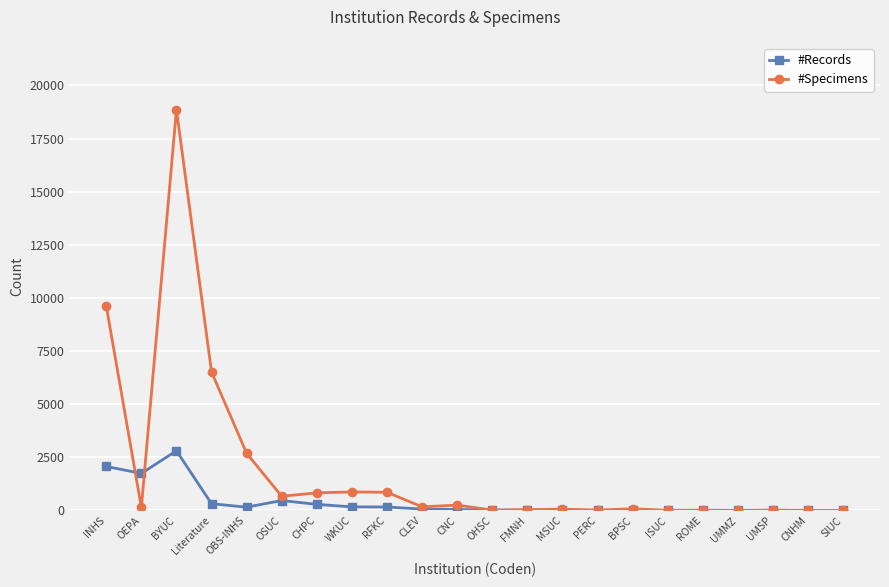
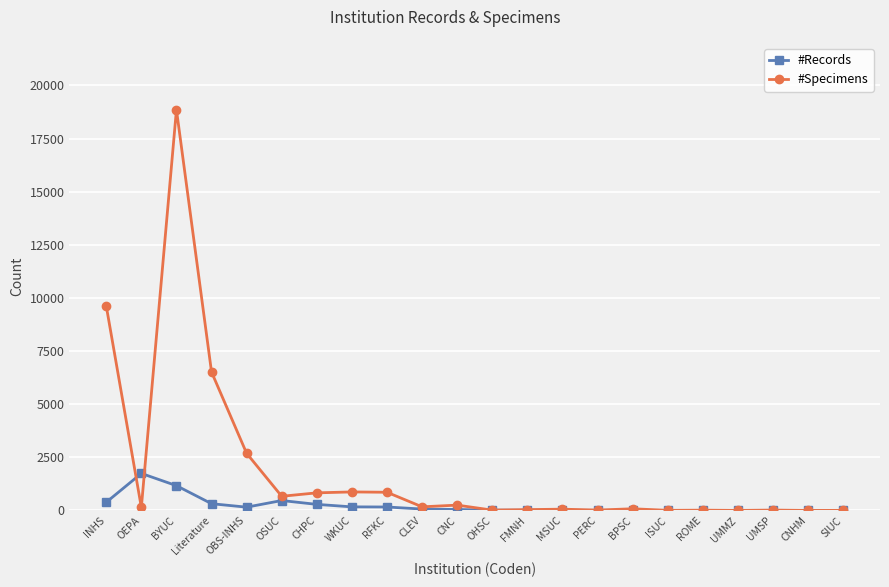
  {
    "#Records": {
-     "INHS": 2100,
+     "INHS": 400,
      "OEPA": 1700,
-     "BYUC": 2800,
+     "BYUC": 1200,
      "Literature": 300,
      "OBS-INHS": 200,
      "OSUC": 500,
      "CHPC": 300,
      "WKUC": 200,
      "RFKC": 200,
      "CNC": 0
    },
    "#Specimens": {
      "INHS": 9600,
      "OEPA": 100,
      "BYUC": 18900,
      "Literature": 6500,
      "OBS-INHS": 2700,
      "OSUC": 700,
      "CHPC": 800,
      "WKUC": 900,
      "RFKC": 900,
      "CNC": 300
    }
  }
